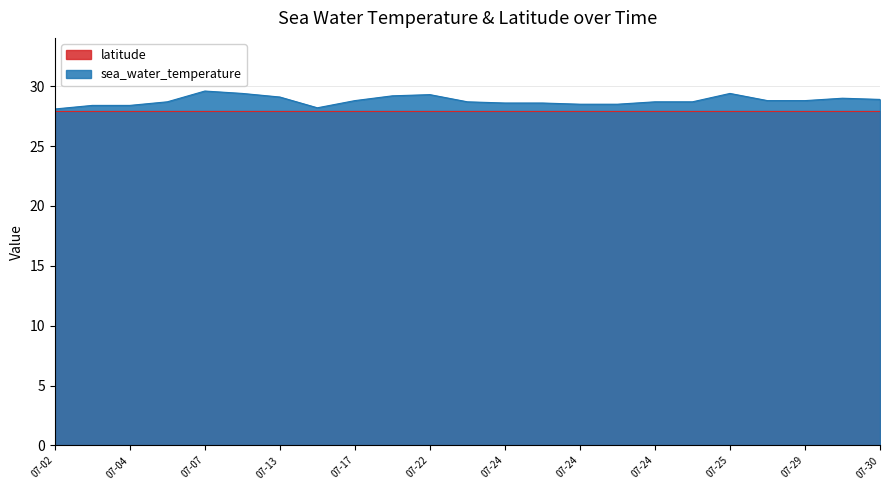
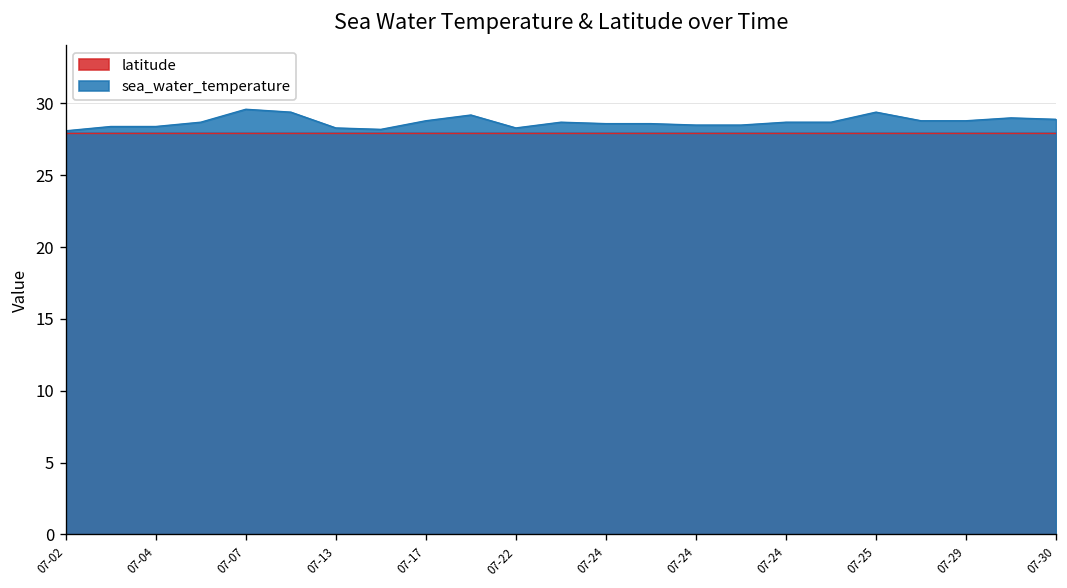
  {
    "latitude": {
      "07-04": 27.9,
      "07-07": 27.9,
      "07-13": 27.9,
      "07-17": 27.9,
      "07-22": 27.9,
      "07-25": 27.9,
      "07-29": 27.9,
      "07-30": 27.9
    },
    "sea_water_temperature": {
      "07-04": 28.4,
      "07-07": 29.6,
-     "07-13": 29.1,
+     "07-13": 28.3,
      "07-17": 28.8,
-     "07-22": 29.3,
+     "07-22": 28.3,
      "07-25": 29.4,
      "07-29": 28.8,
      "07-30": 28.9
    }
  }
